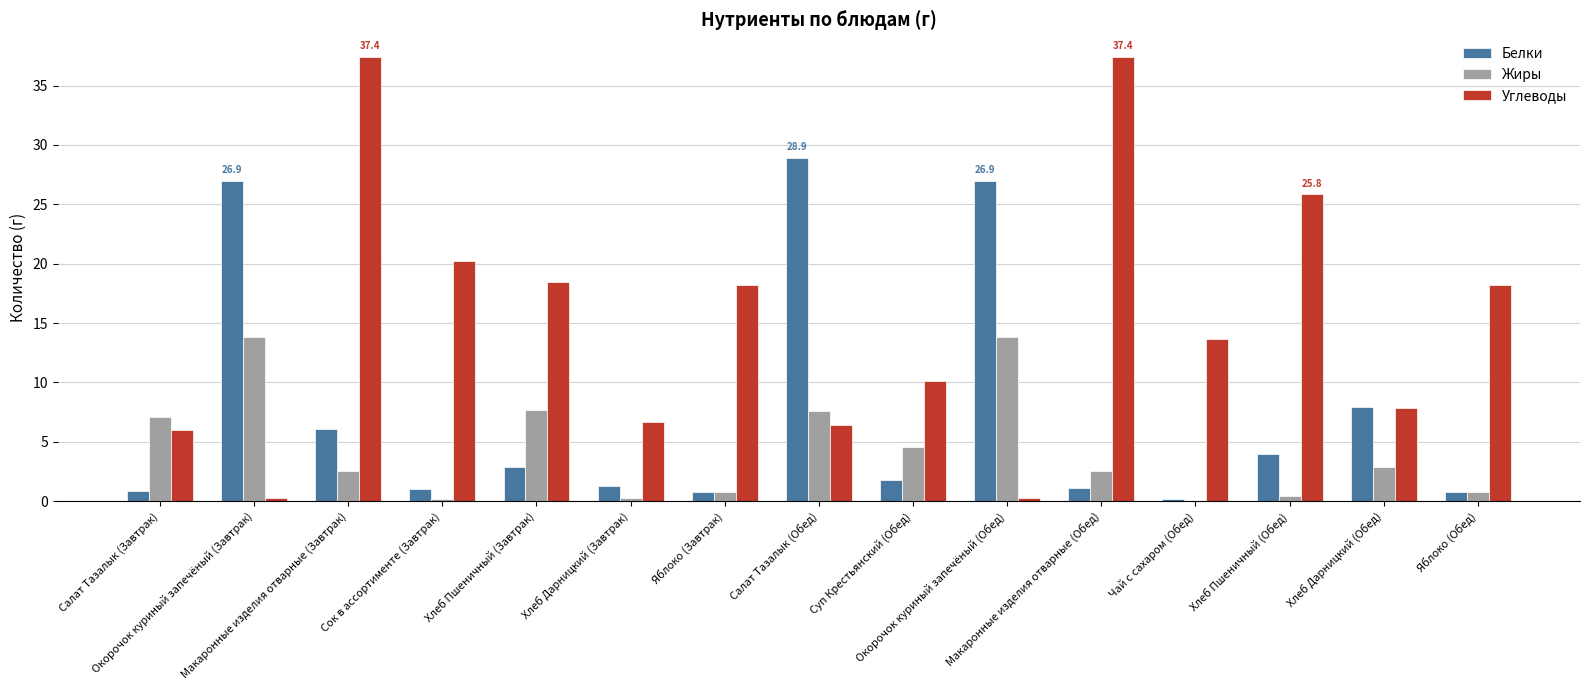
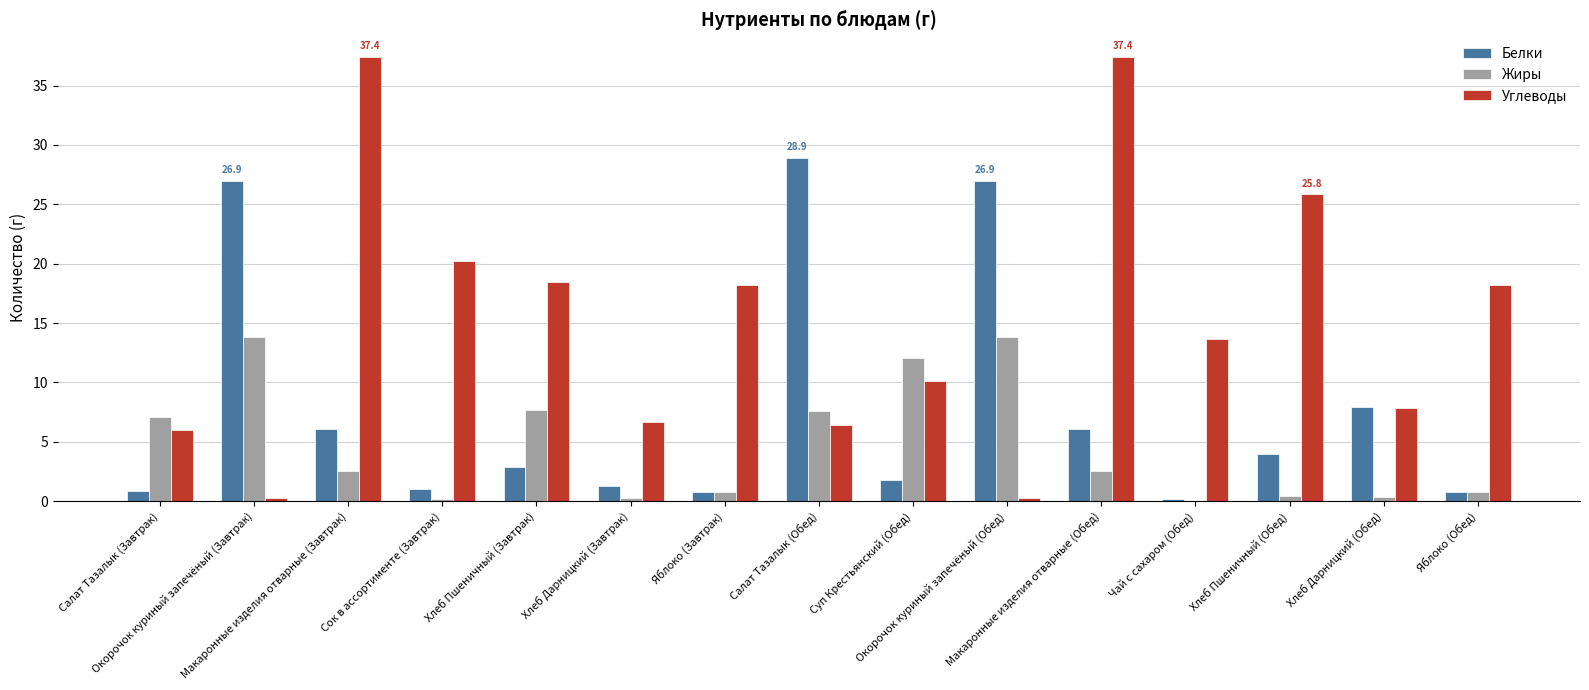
  {
    "Белки": {
      "Салат Тазалык (Завтрак)": 0.9,
      "Макаронные изделия отварные (Завтрак)": 6.1,
      "Сок в ассортименте (Завтрак)": 1.0,
      "Хлеб Пшеничный (Завтрак)": 2.9,
      "Хлеб Дарницкий (Завтрак)": 1.3,
      "Яблоко (Завтрак)": 0.7,
      "Суп Крестьянский (Обед)": 1.8,
-     "Макаронные изделия отварные (Обед)": 1.1,
+     "Макаронные изделия отварные (Обед)": 6.1,
      "Хлеб Пшеничный (Обед)": 4.0,
      "Хлеб Дарницкий (Обед)": 7.9,
      "Яблоко (Обед)": 0.7
    },
    "Жиры": {
      "Салат Тазалык (Завтрак)": 7.1,
      "Окорочок куриный запечёный (Завтрак)": 13.9,
      "Макаронные изделия отварные (Завтрак)": 2.6,
      "Хлеб Пшеничный (Завтрак)": 7.7,
      "Хлеб Дарницкий (Завтрак)": 0.2,
      "Яблоко (Завтрак)": 0.7,
      "Салат Тазалык (Обед)": 7.6,
-     "Суп Крестьянский (Обед)": 4.6,
+     "Суп Крестьянский (Обед)": 12.0,
      "Окорочок куриный запечёный (Обед)": 13.9,
      "Макаронные изделия отварные (Обед)": 2.6,
      "Хлеб Пшеничный (Обед)": 0.4,
-     "Хлеб Дарницкий (Обед)": 2.9,
+     "Хлеб Дарницкий (Обед)": 0.3,
      "Яблоко (Обед)": 0.7
    },
    "Углеводы": {
      "Макаронные изделия отварные (Завтрак)": 37.4,
      "Макаронные изделия отварные (Обед)": 37.4,
      "Хлеб Пшеничный (Обед)": 25.8
    }
  }
